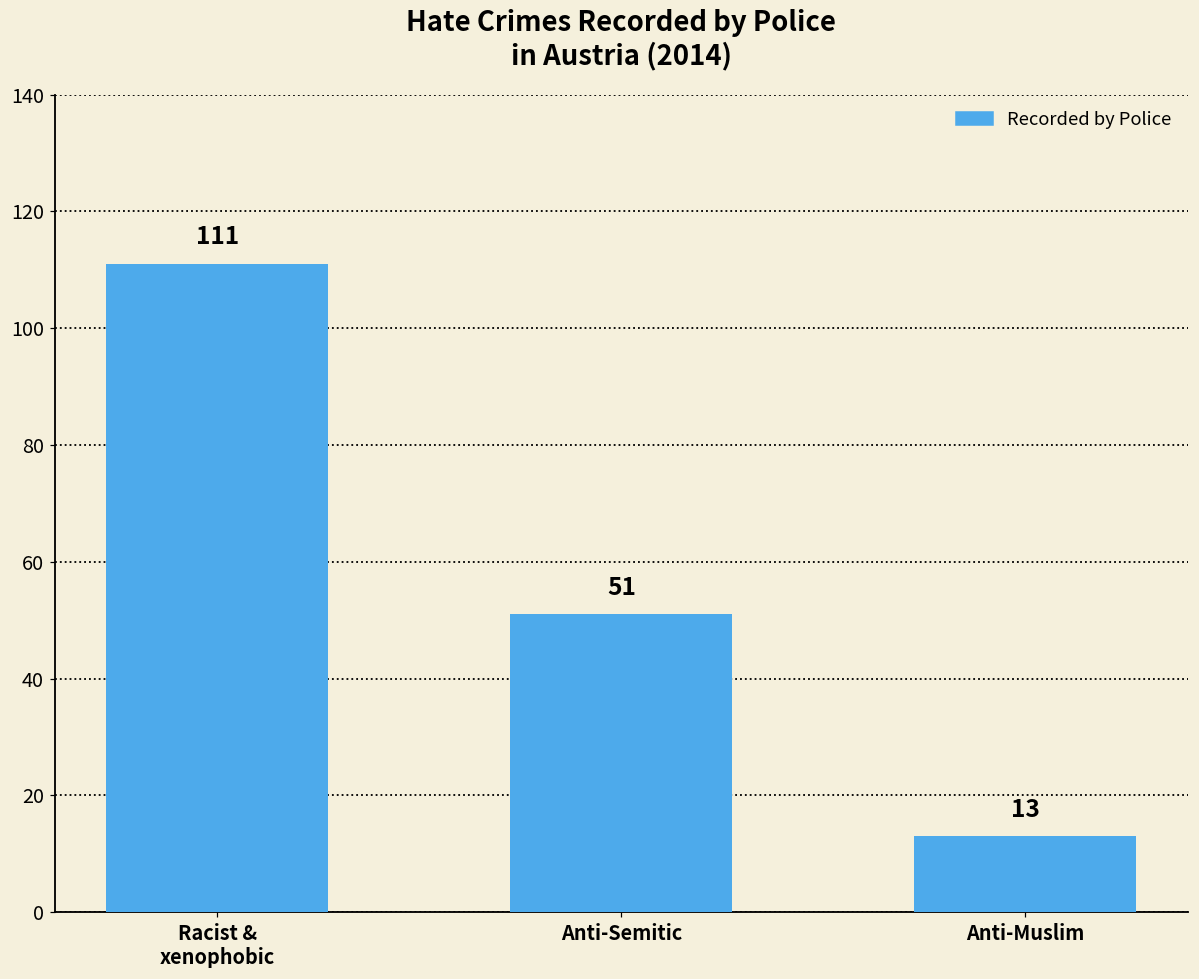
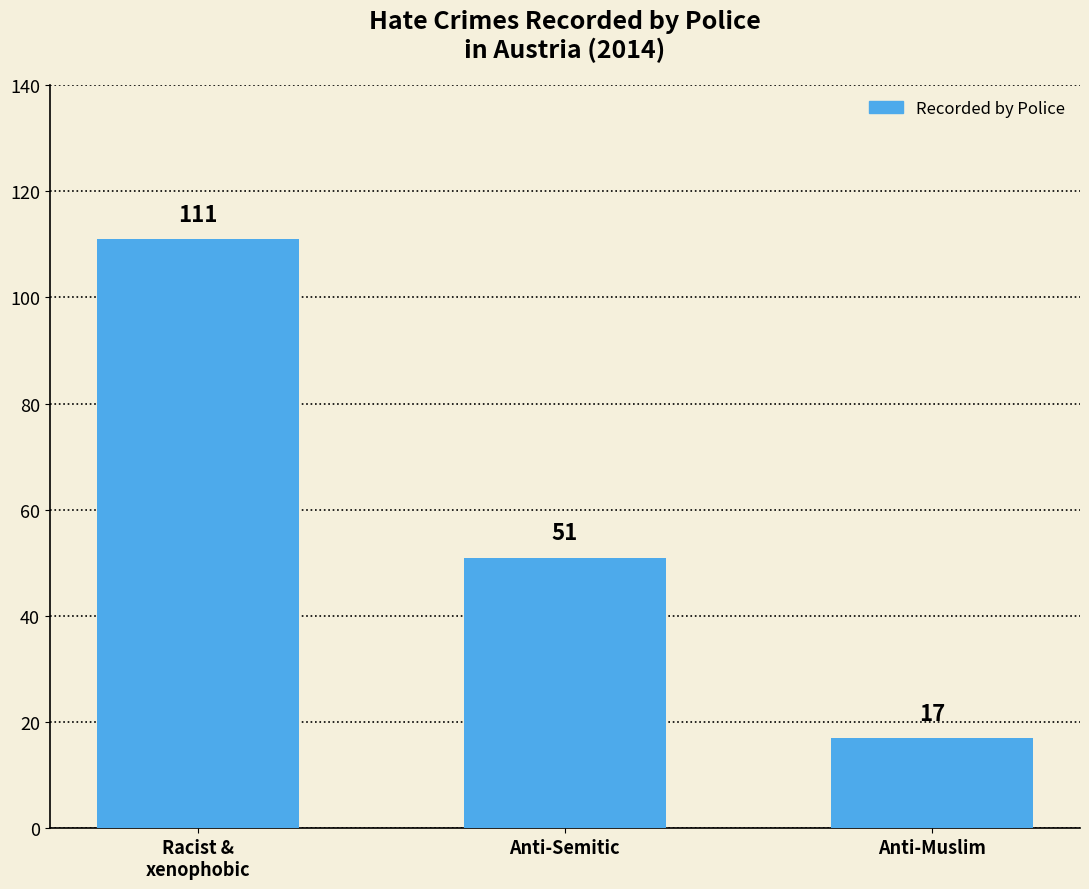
  {
    "Racist & xenophobic": 111,
    "Anti-Semitic": 51,
-   "Anti-Muslim": 13
+   "Anti-Muslim": 17
  }
